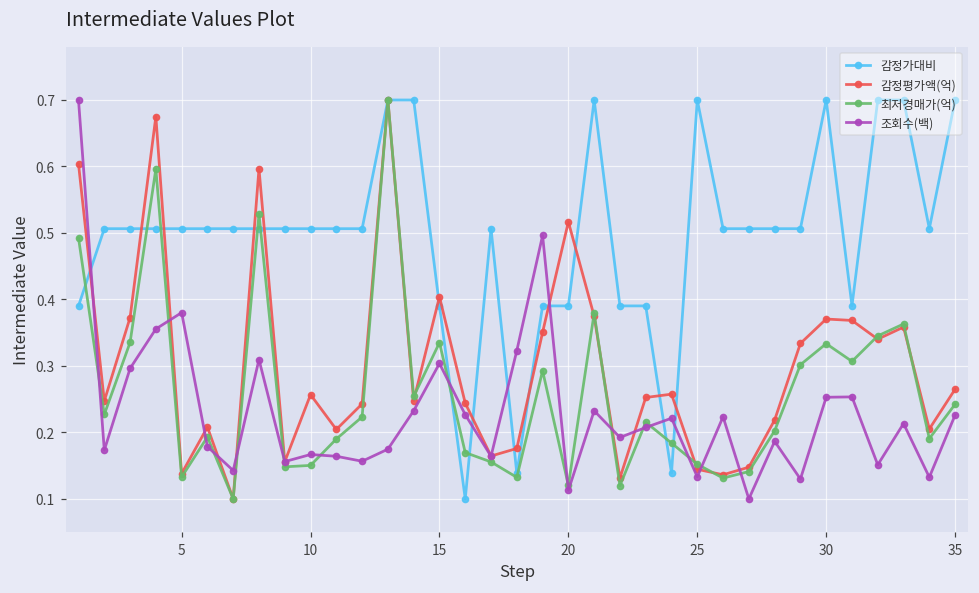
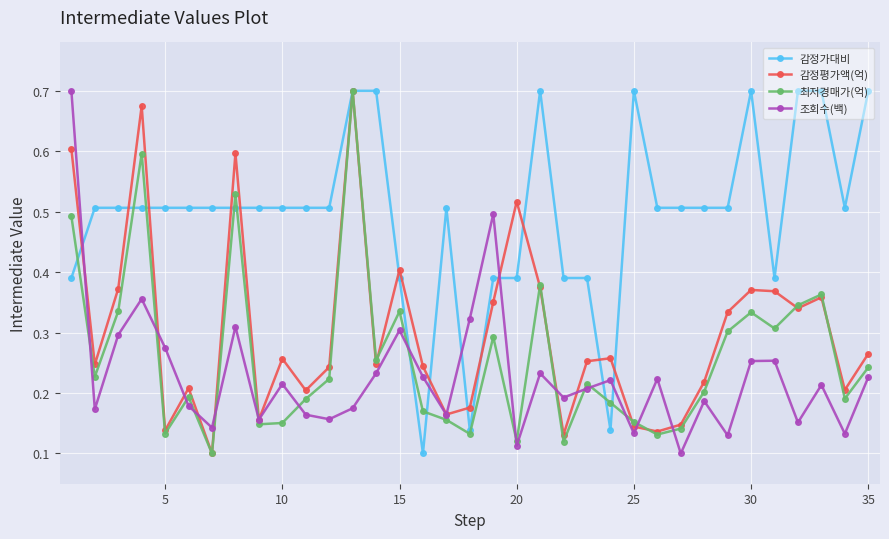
  {
    "감정가대비": {
      "5": 0.51,
      "10": 0.51,
      "15": 0.39,
      "20": 0.39,
      "25": 0.70,
      "30": 0.70
    },
    "감정평가액(억)": {
      "5": 0.14,
      "10": 0.26,
      "15": 0.40,
      "20": 0.52,
      "25": 0.14,
      "30": 0.37,
      "35": 0.27
    },
    "최저경매가(억)": {
      "5": 0.13,
      "10": 0.15,
      "15": 0.34,
      "20": 0.12,
      "25": 0.15,
      "30": 0.33,
      "35": 0.24
    },
    "조회수(백)": {
-     "5": 0.38,
-     "10": 0.17,
+     "5": 0.27,
+     "10": 0.21,
      "15": 0.30,
      "20": 0.11,
      "25": 0.13,
      "30": 0.25,
      "35": 0.23
    }
  }
